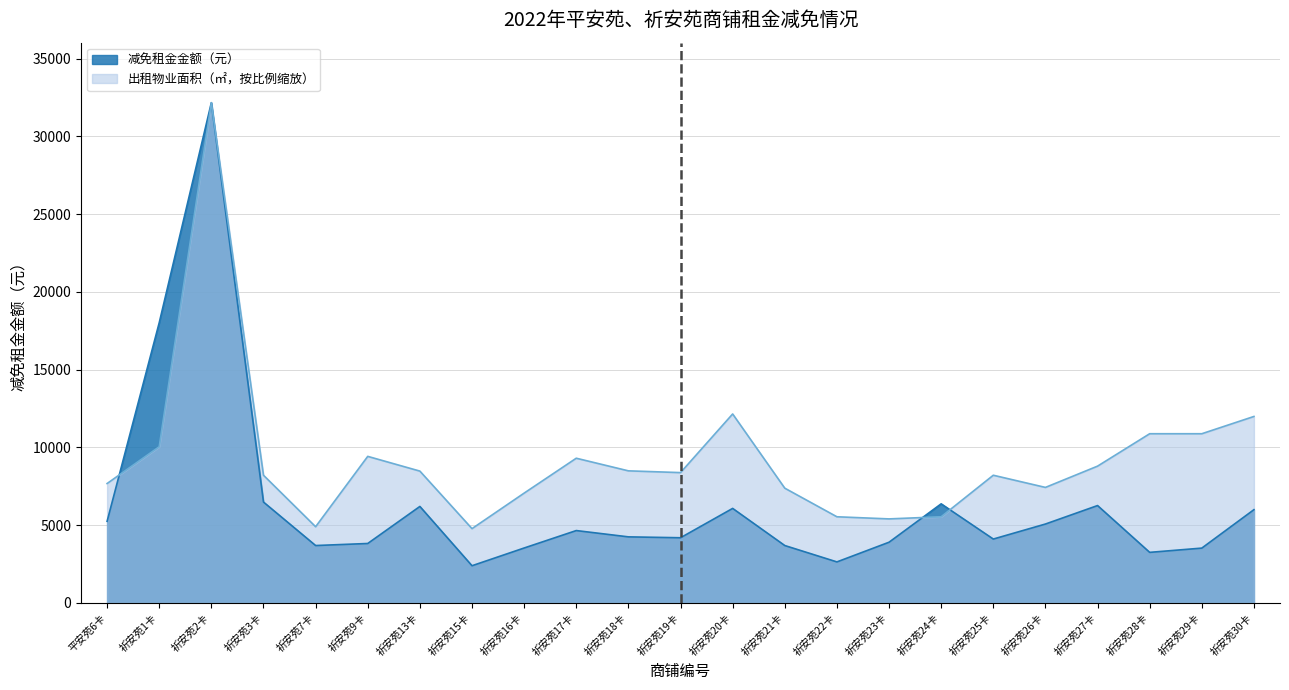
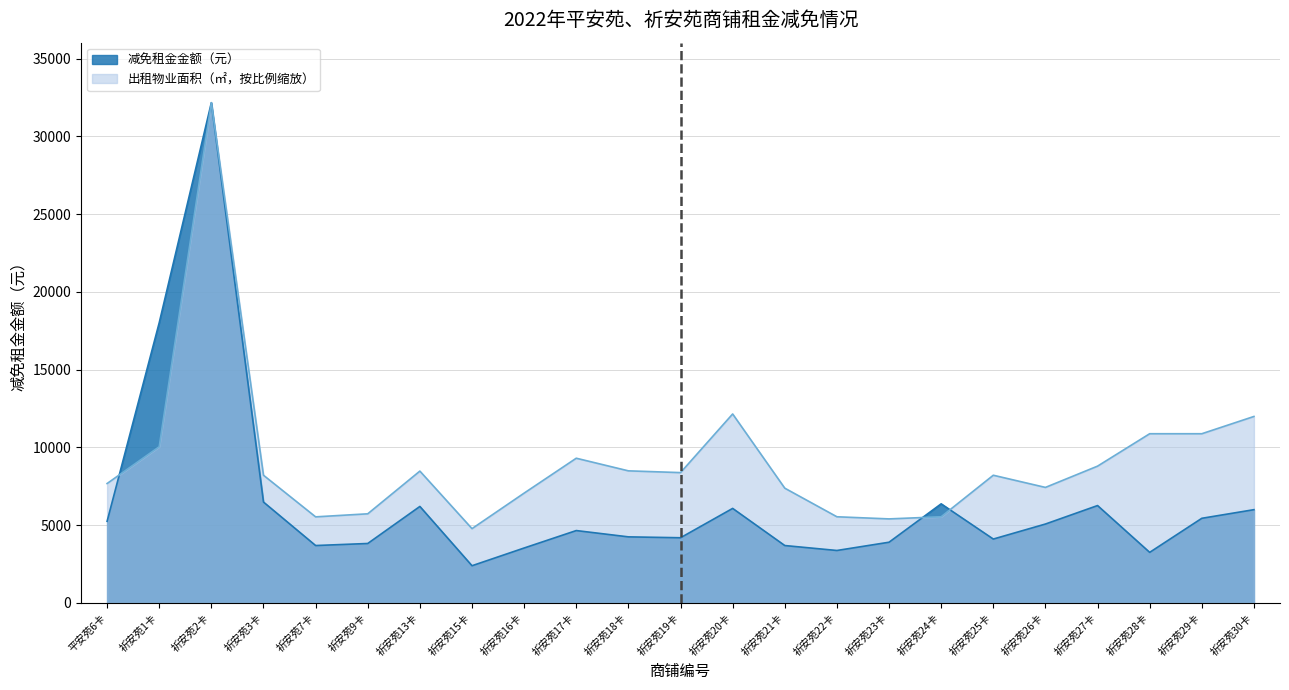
  {
    "减免租金金额（元）": {
      "平安苑6卡": 5200,
      "祈安苑1卡": 18000,
      "祈安苑3卡": 6500,
      "祈安苑7卡": 3700,
      "祈安苑9卡": 3800,
      "祈安苑13卡": 6200,
      "祈安苑15卡": 2400,
      "祈安苑16卡": 3500,
      "祈安苑17卡": 4700,
      "祈安苑18卡": 4200,
      "祈安苑19卡": 4200,
      "祈安苑20卡": 6100,
      "祈安苑21卡": 3700,
-     "祈安苑22卡": 2600,
+     "祈安苑22卡": 3400,
      "祈安苑23卡": 3900,
      "祈安苑24卡": 6400,
      "祈安苑25卡": 4100,
      "祈安苑26卡": 5100,
      "祈安苑27卡": 6300,
      "祈安苑28卡": 3200,
-     "祈安苑29卡": 3500,
+     "祈安苑29卡": 5400,
      "祈安苑30卡": 6000
    },
    "出租物业面积（㎡，按比例缩放）": {
      "平安苑6卡": 7700,
      "祈安苑1卡": 10000,
      "祈安苑3卡": 8200,
-     "祈安苑7卡": 4900,
-     "祈安苑9卡": 9400,
+     "祈安苑7卡": 5500,
+     "祈安苑9卡": 5700,
      "祈安苑13卡": 8500,
      "祈安苑15卡": 4800,
      "祈安苑16卡": 7100,
      "祈安苑17卡": 9300,
      "祈安苑18卡": 8500,
      "祈安苑19卡": 8400,
      "祈安苑20卡": 12100,
      "祈安苑21卡": 7400,
      "祈安苑22卡": 5500,
      "祈安苑23卡": 5400,
      "祈安苑24卡": 5500,
      "祈安苑25卡": 8200,
      "祈安苑26卡": 7400,
      "祈安苑27卡": 8800,
      "祈安苑28卡": 10900,
      "祈安苑29卡": 10900,
      "祈安苑30卡": 12000
    }
  }
